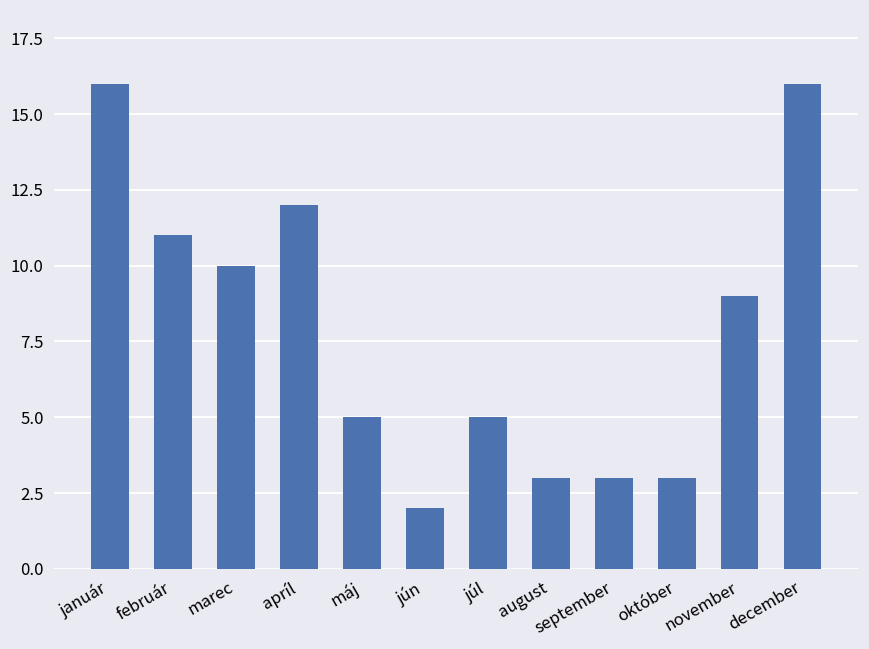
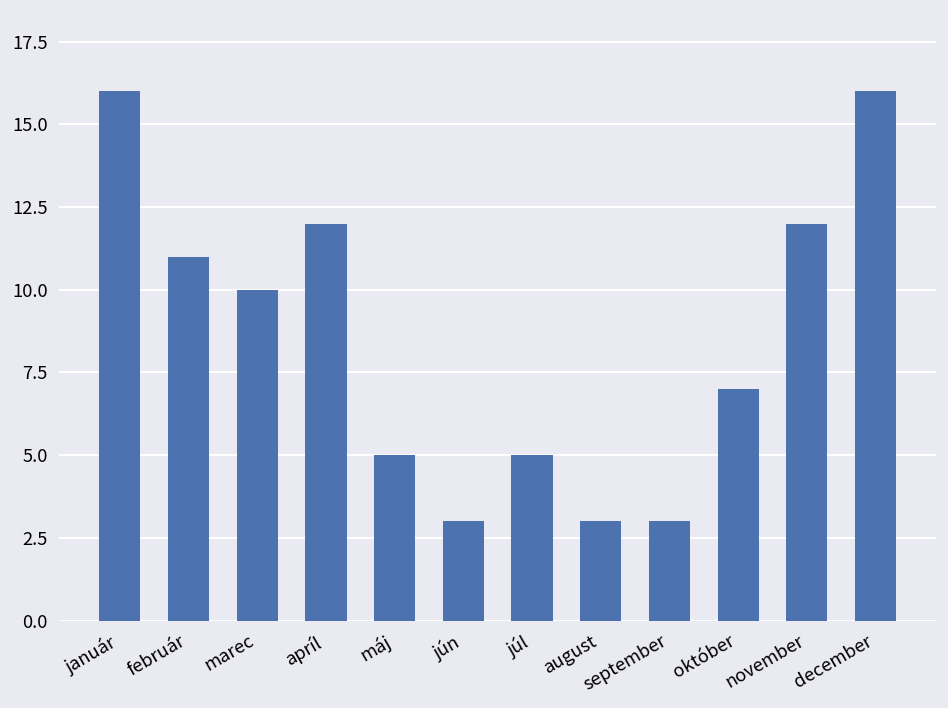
  {
    "január": 16,
    "február": 11,
    "marec": 10,
    "apríl": 12,
    "máj": 5,
-   "jún": 2,
+   "jún": 3,
    "júl": 5,
    "august": 3,
    "september": 3,
-   "október": 3,
-   "november": 9,
+   "október": 7,
+   "november": 12,
    "december": 16
  }
